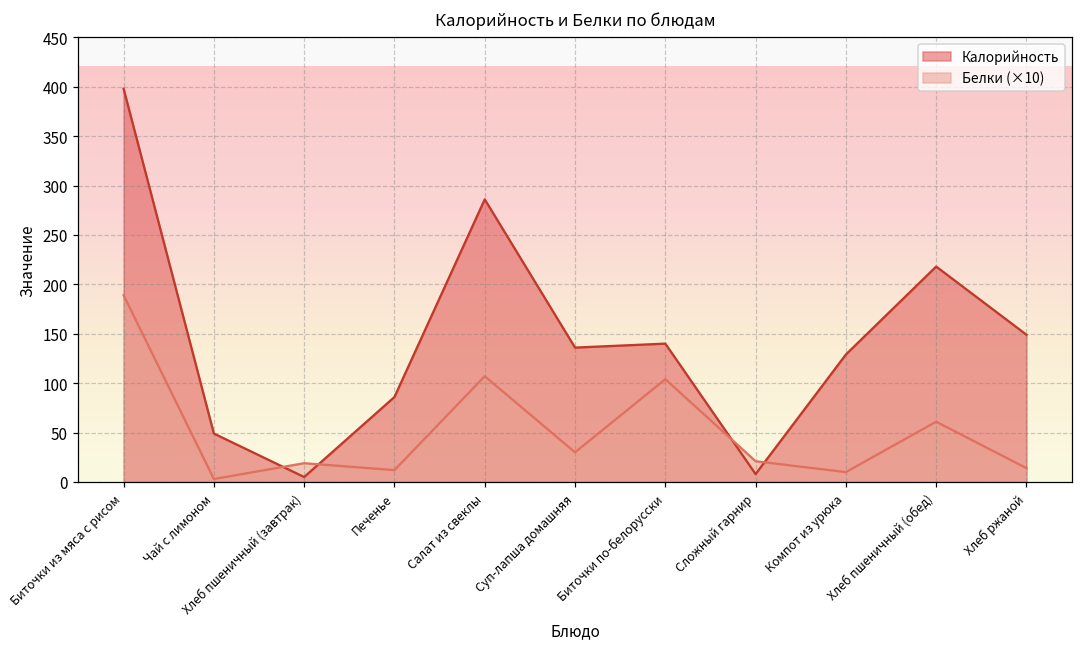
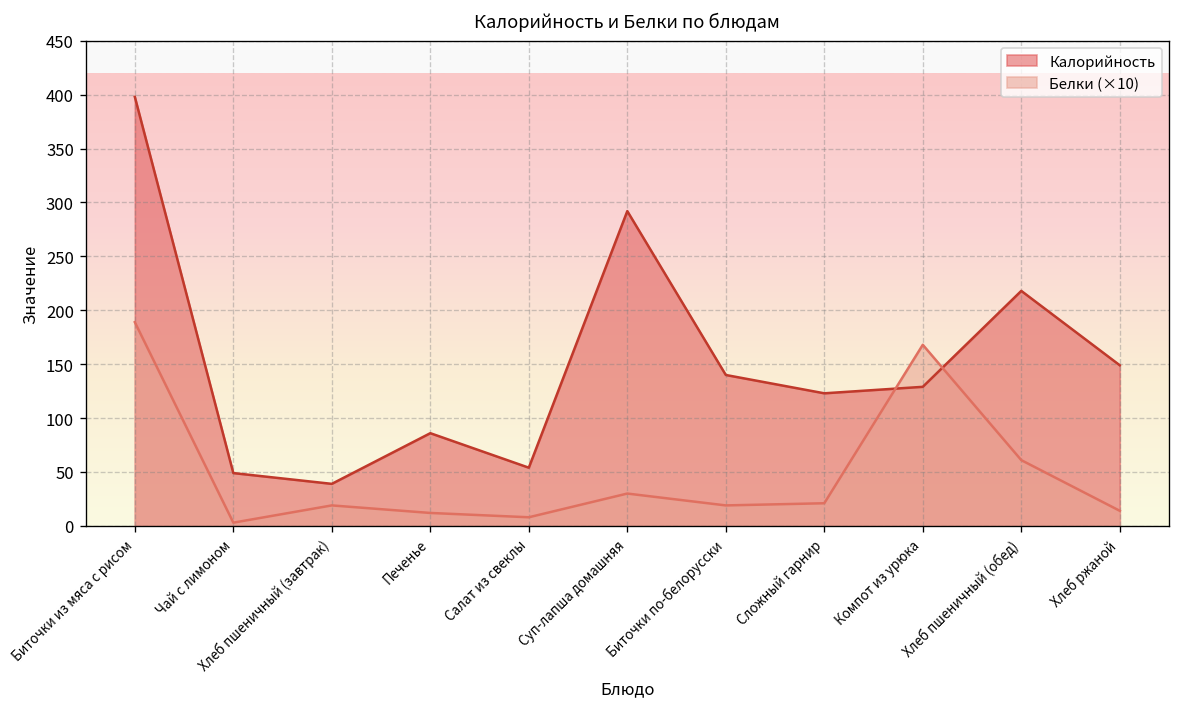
  {
    "Калорийность": {
      "Биточки из мяса с рисом": 400,
      "Чай с лимоном": 50,
-     "Хлеб пшеничный (завтрак)": 10,
+     "Хлеб пшеничный (завтрак)": 40,
      "Печенье": 90,
-     "Салат из свеклы": 290,
-     "Суп-лапша домашняя": 140,
+     "Салат из свеклы": 50,
+     "Суп-лапша домашняя": 290,
      "Биточки по-белорусски": 140,
-     "Сложный гарнир": 10,
+     "Сложный гарнир": 120,
      "Компот из урюка": 130,
      "Хлеб пшеничный (обед)": 220,
      "Хлеб ржаной": 150
    },
    "Белки (×10)": {
      "Биточки из мяса с рисом": 190,
      "Чай с лимоном": 0,
      "Хлеб пшеничный (завтрак)": 20,
      "Печенье": 10,
-     "Салат из свеклы": 110,
+     "Салат из свеклы": 10,
      "Суп-лапша домашняя": 30,
-     "Биточки по-белорусски": 100,
+     "Биточки по-белорусски": 20,
      "Сложный гарнир": 20,
-     "Компот из урюка": 10,
+     "Компот из урюка": 170,
      "Хлеб пшеничный (обед)": 60,
      "Хлеб ржаной": 10
    }
  }
